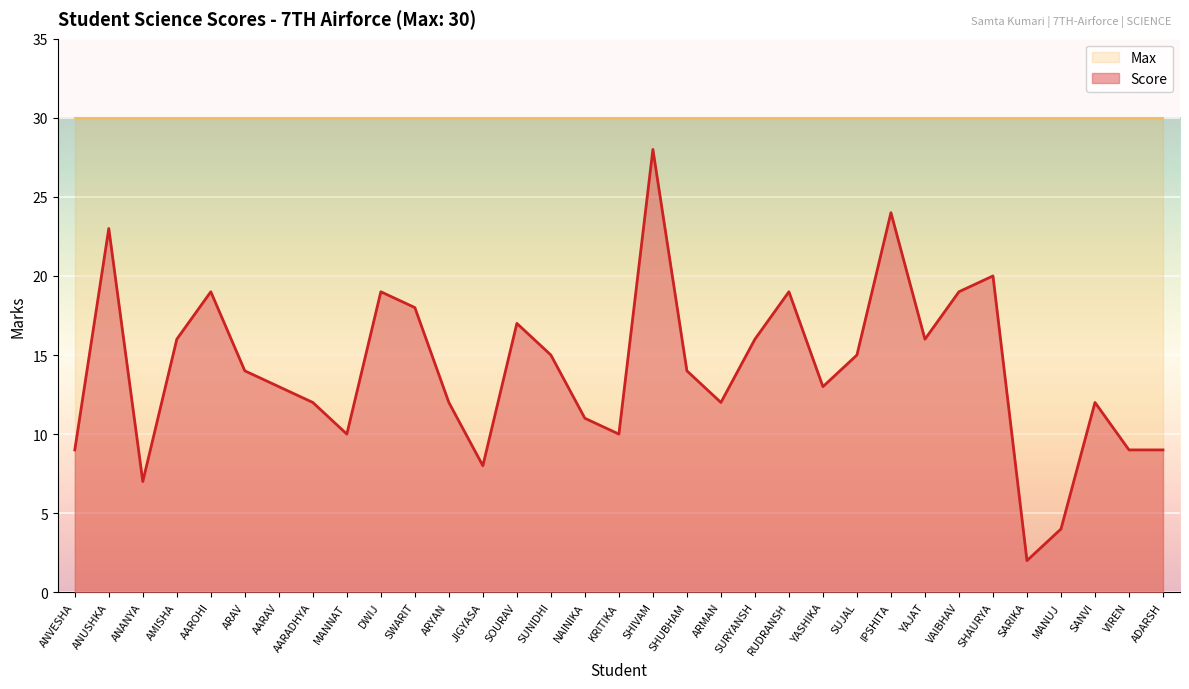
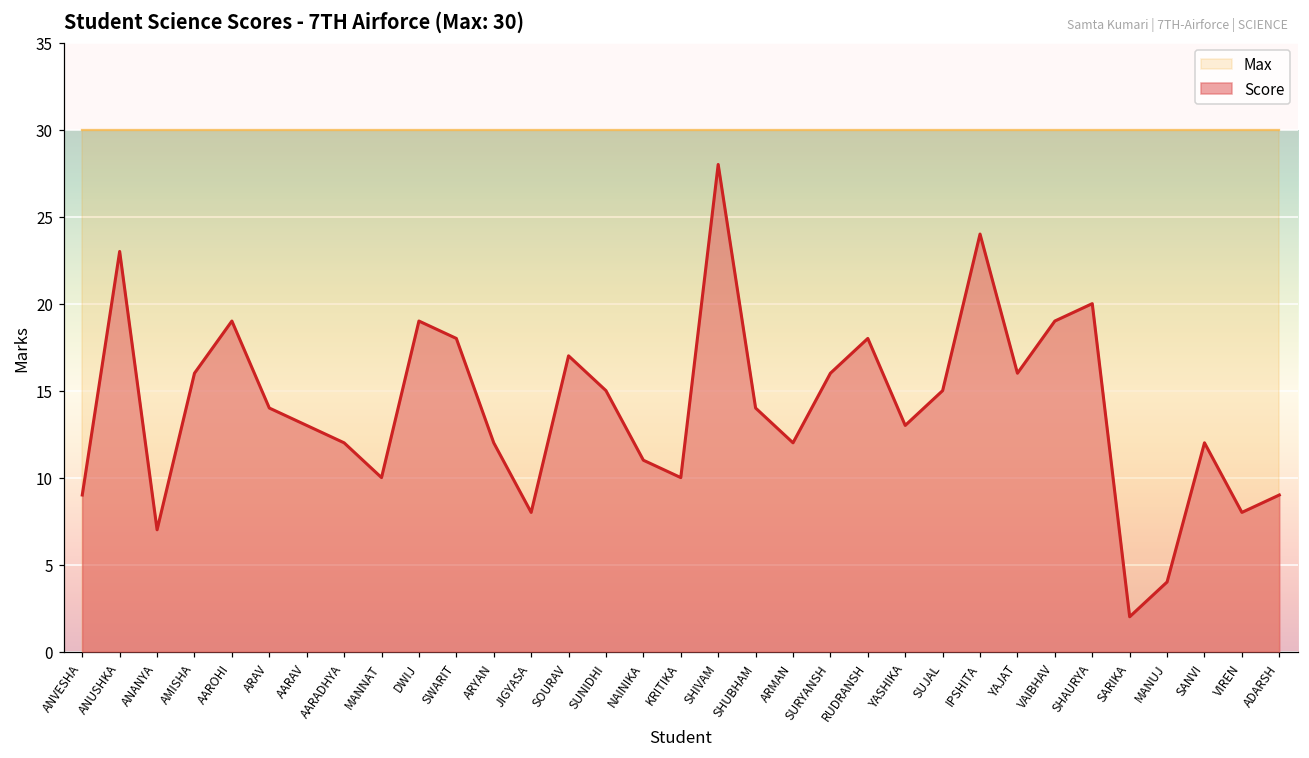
  {
    "Max": {
      "ANVESHA": 30,
      "ANUSHKA": 30,
      "ANANYA": 30,
      "AMISHA": 30,
      "AAROHI": 30,
      "ARAV": 30,
      "AARAV": 30,
      "AARADHYA": 30,
      "MANNAT": 30,
      "DWIJ": 30,
      "SWARIT": 30,
      "ARYAN": 30,
      "JIGYASA": 30,
      "SOURAV": 30,
      "SUNIDHI": 30,
      "NAINIKA": 30,
      "KRITIKA": 30,
      "SHIVAM": 30,
      "SHUBHAM": 30,
      "ARMAN": 30,
      "SURYANSH": 30,
      "RUDRANSH": 30,
      "YASHIKA": 30,
      "SUJAL": 30,
      "IPSHITA": 30,
      "YAJAT": 30,
      "VAIBHAV": 30,
      "SHAURYA": 30,
      "SARIKA": 30,
      "MANUJ": 30,
      "SANVI": 30,
      "VIREN": 30,
      "ADARSH": 30
    },
    "Score": {
      "ANVESHA": 9,
      "ANUSHKA": 23,
      "ANANYA": 7,
      "AMISHA": 16,
      "AAROHI": 19,
      "ARAV": 14,
      "AARAV": 13,
      "AARADHYA": 12,
      "MANNAT": 10,
      "DWIJ": 19,
      "SWARIT": 18,
      "ARYAN": 12,
      "JIGYASA": 8,
      "SOURAV": 17,
      "SUNIDHI": 15,
      "NAINIKA": 11,
      "KRITIKA": 10,
      "SHIVAM": 28,
      "SHUBHAM": 14,
      "ARMAN": 12,
      "SURYANSH": 16,
-     "RUDRANSH": 19,
+     "RUDRANSH": 18,
      "YASHIKA": 13,
      "SUJAL": 15,
      "IPSHITA": 24,
      "YAJAT": 16,
      "VAIBHAV": 19,
      "SHAURYA": 20,
      "SARIKA": 2,
      "MANUJ": 4,
      "SANVI": 12,
-     "VIREN": 9,
+     "VIREN": 8,
      "ADARSH": 9
    }
  }
